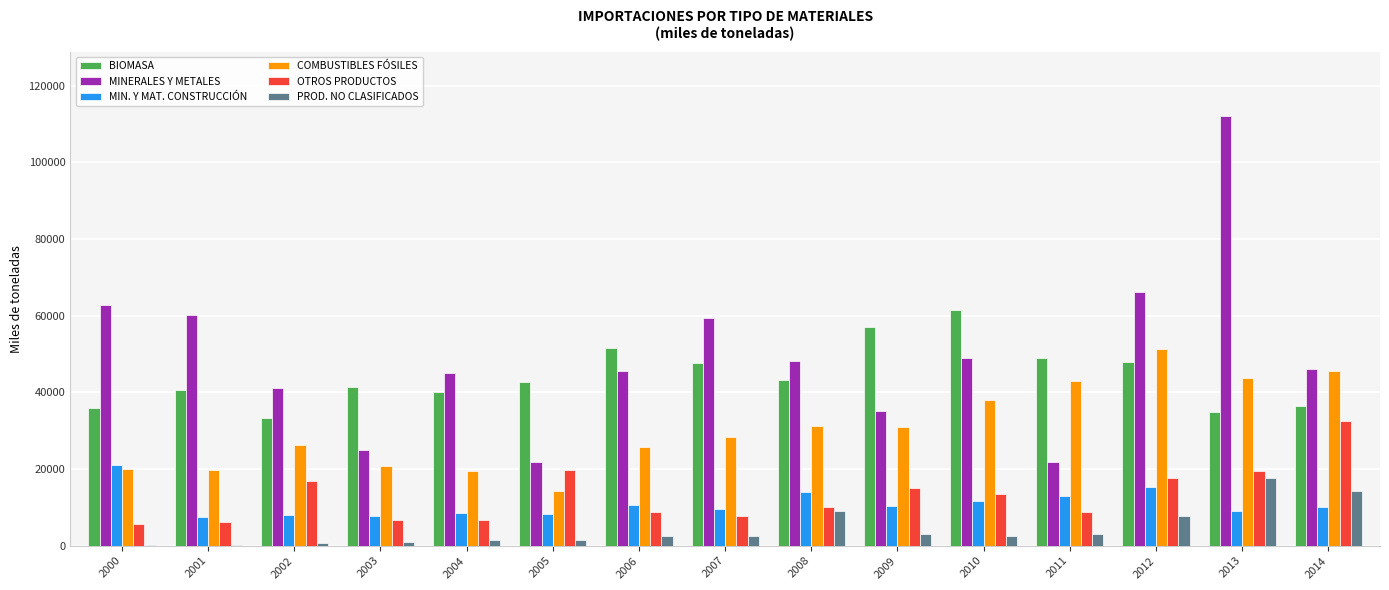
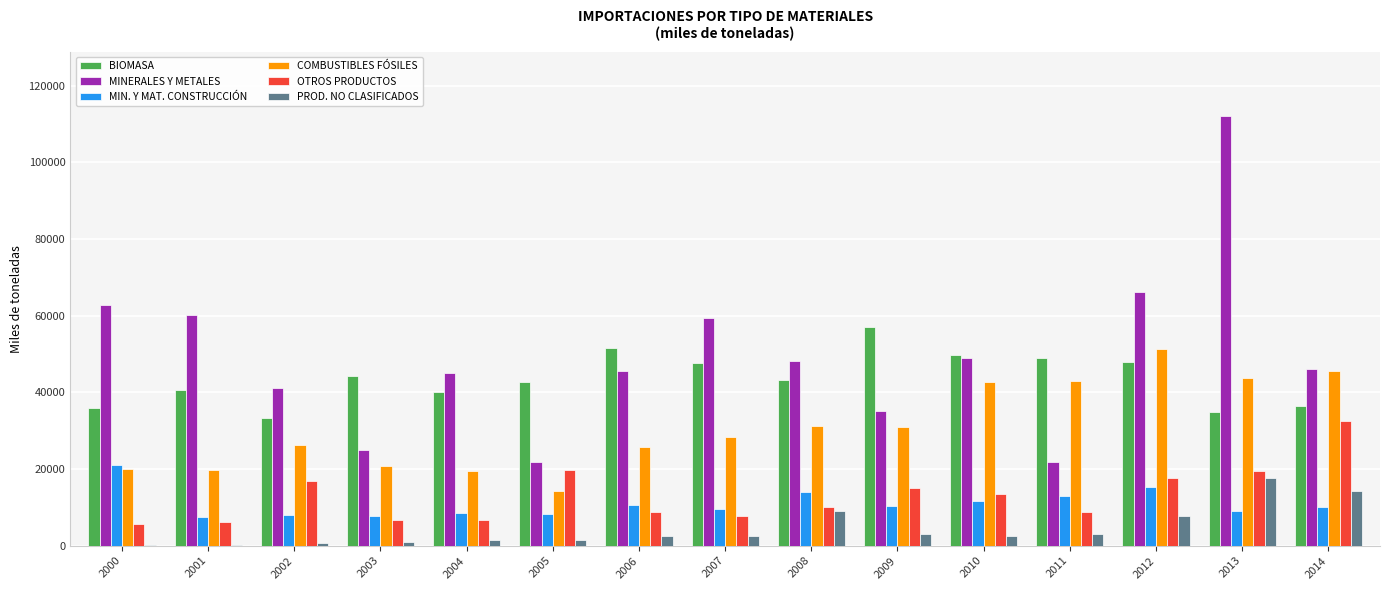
  {
    "BIOMASA": {
      "2000": 36000,
      "2001": 41000,
      "2002": 33000,
-     "2003": 41000,
+     "2003": 44000,
      "2004": 40000,
      "2005": 43000,
      "2006": 52000,
      "2007": 48000,
      "2008": 43000,
      "2009": 57000,
-     "2010": 61000,
+     "2010": 50000,
      "2011": 49000,
      "2012": 48000,
      "2013": 35000,
      "2014": 37000
    },
    "MINERALES Y METALES": {
      "2000": 63000,
      "2001": 60000,
      "2002": 41000,
      "2003": 25000,
      "2004": 45000,
      "2005": 22000,
      "2006": 46000,
      "2007": 59000,
      "2008": 48000,
      "2009": 35000,
      "2010": 49000,
      "2011": 22000,
      "2012": 66000,
      "2013": 112000,
      "2014": 46000
    },
    "MIN. Y MAT. CONSTRUCCIÓN": {
      "2000": 21000,
      "2001": 8000,
      "2002": 8000,
      "2003": 8000,
      "2004": 8000,
      "2005": 8000,
      "2006": 11000,
      "2007": 10000,
      "2008": 14000,
      "2009": 10000,
      "2010": 12000,
      "2011": 13000,
      "2012": 15000,
      "2013": 9000,
      "2014": 10000
    },
    "COMBUSTIBLES FÓSILES": {
      "2000": 20000,
      "2001": 20000,
      "2002": 26000,
      "2003": 21000,
      "2004": 19000,
      "2005": 14000,
      "2006": 26000,
      "2007": 28000,
      "2008": 31000,
      "2009": 31000,
-     "2010": 38000,
+     "2010": 43000,
      "2011": 43000,
      "2012": 51000,
      "2013": 44000,
      "2014": 45000
    },
    "OTROS PRODUCTOS": {
      "2000": 6000,
      "2001": 6000,
      "2002": 17000,
      "2003": 7000,
      "2004": 7000,
      "2005": 20000,
      "2006": 9000,
      "2007": 8000,
      "2008": 10000,
      "2009": 15000,
      "2010": 14000,
      "2011": 9000,
      "2012": 18000,
      "2013": 20000,
      "2014": 32000
    },
    "PROD. NO CLASIFICADOS": {
      "2002": 1000,
      "2003": 1000,
      "2004": 1000,
      "2005": 2000,
      "2006": 3000,
      "2007": 2000,
      "2008": 9000,
      "2009": 3000,
      "2010": 2000,
      "2011": 3000,
      "2012": 8000,
      "2013": 18000,
      "2014": 14000
    }
  }
